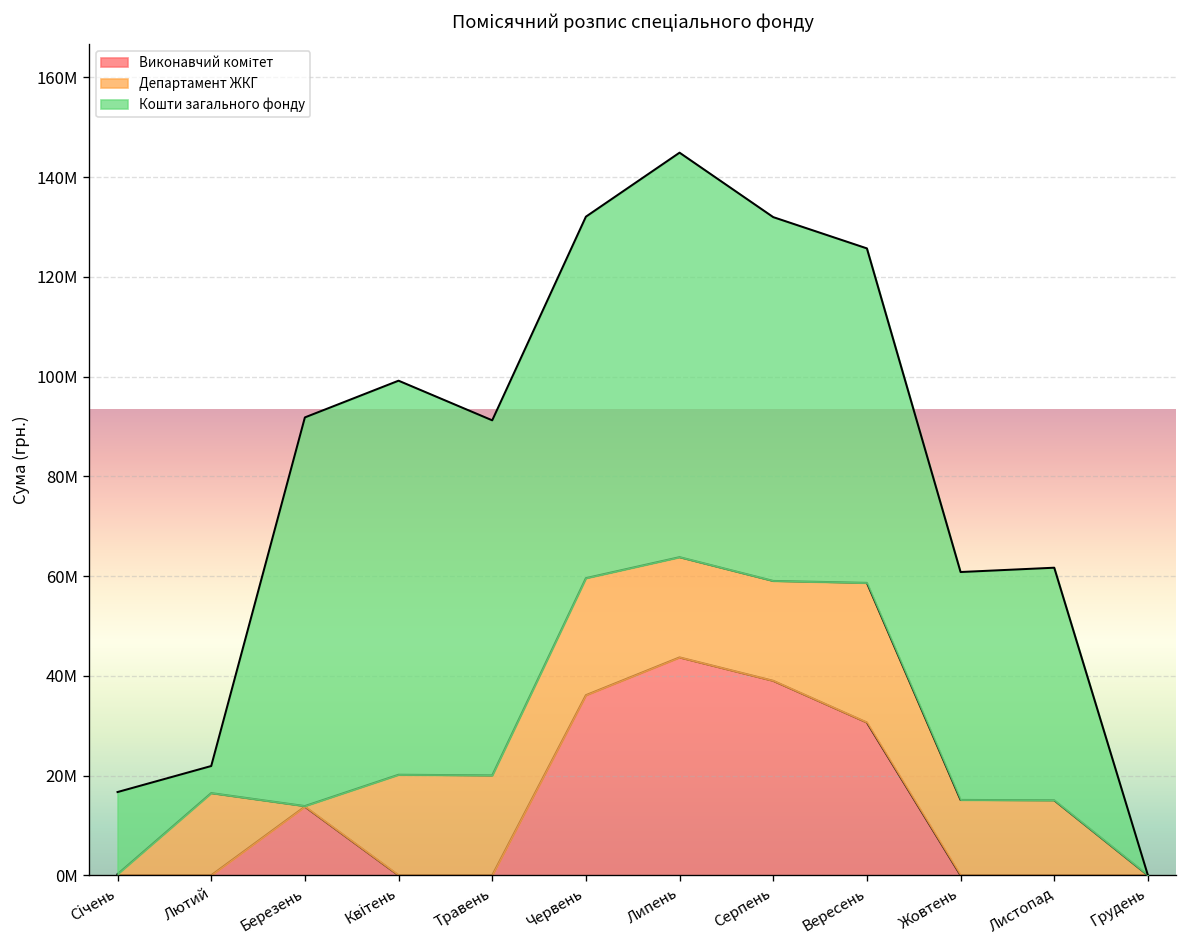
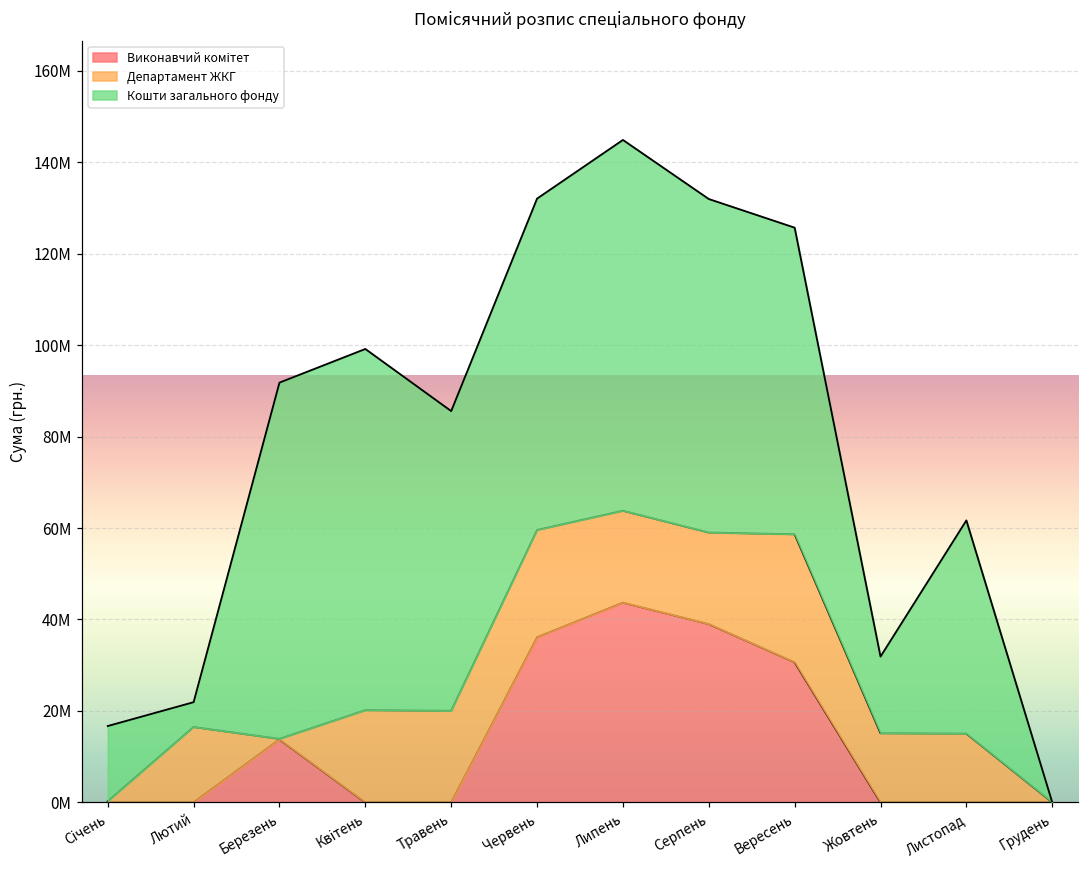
  {
    "Виконавчий комітет": {
      "Лютий": 0,
      "Квітень": 0,
      "Травень": 0,
      "Червень": 36000000,
      "Липень": 44000000,
      "Серпень": 39000000,
      "Вересень": 31000000,
      "Жовтень": 0,
      "Листопад": 0
    },
    "Департамент ЖКГ": {
      "Лютий": 16000000,
      "Квітень": 20000000,
      "Травень": 20000000,
      "Червень": 23000000,
      "Липень": 20000000,
      "Серпень": 20000000,
      "Вересень": 28000000,
      "Жовтень": 15000000,
      "Листопад": 15000000
    },
    "Кошти загального фонду": {
      "Січень": 16000000,
      "Лютий": 5000000,
      "Березень": 78000000,
      "Квітень": 79000000,
-     "Травень": 71000000,
+     "Травень": 66000000,
      "Червень": 72000000,
      "Липень": 81000000,
      "Серпень": 73000000,
      "Вересень": 67000000,
-     "Жовтень": 46000000,
+     "Жовтень": 17000000,
      "Листопад": 47000000
    }
  }
